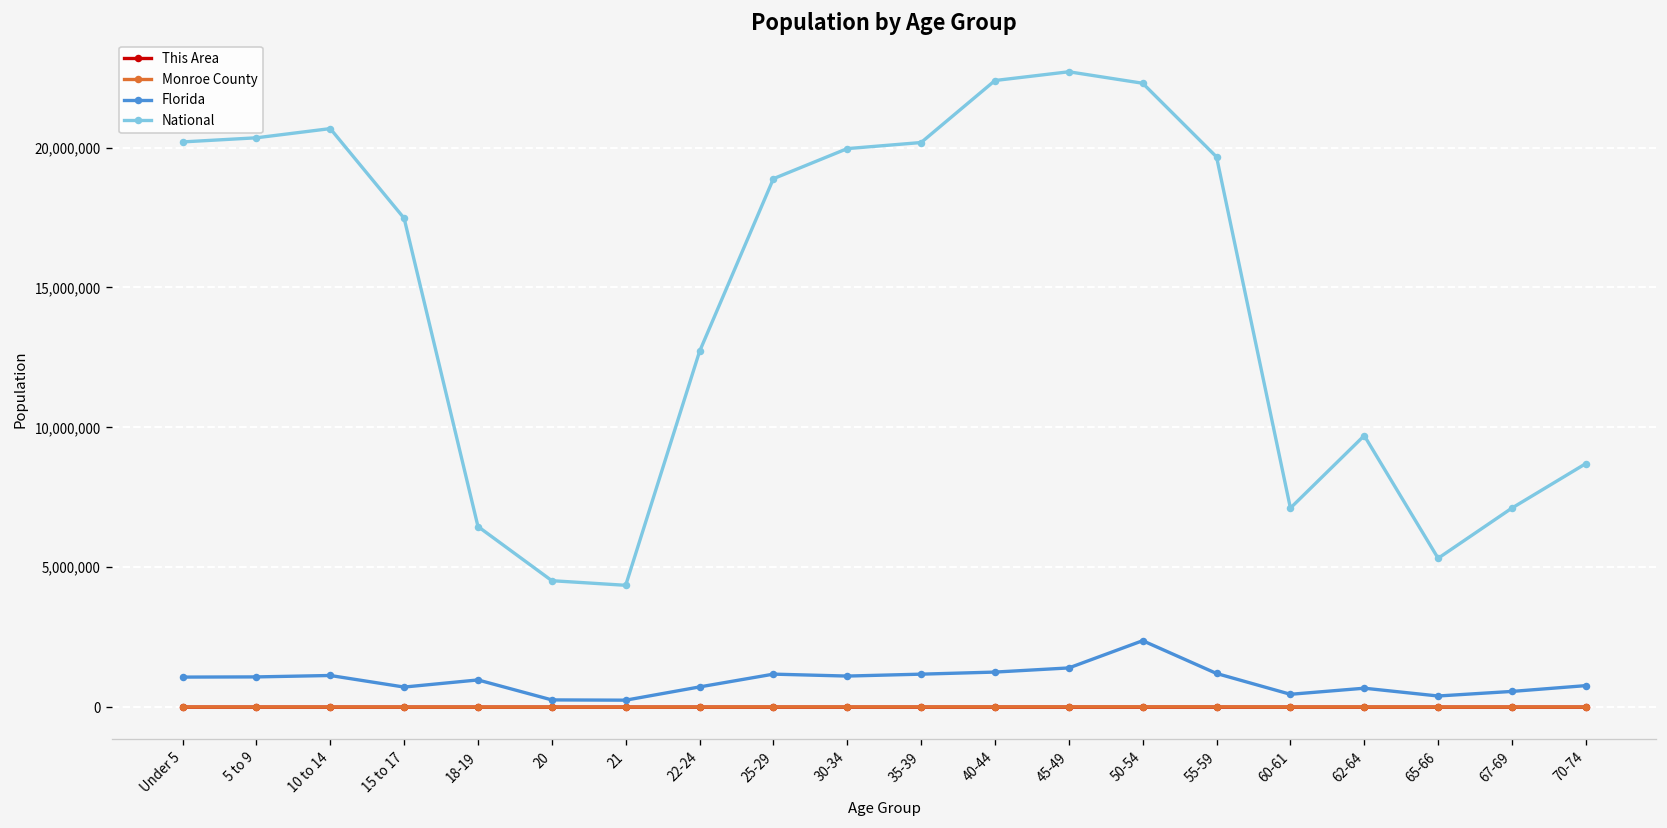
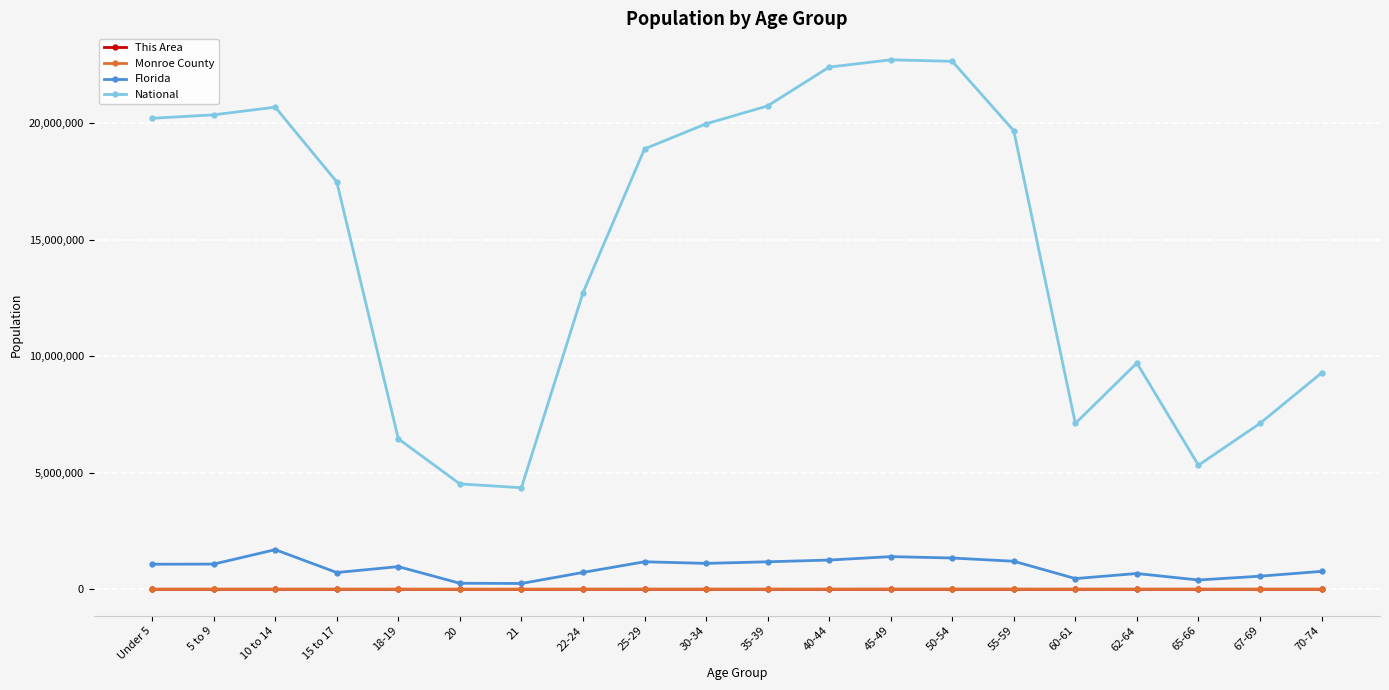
  {
    "Monroe County": {
      "Under 5": "0",
      "5 to 9": "0",
      "10 to 14": "0",
      "15 to 17": "0",
      "18-19": "0",
      "20": "0",
      "21": "0",
      "22-24": "0",
      "25-29": "0",
      "30-34": "0",
      "35-39": "0",
      "40-44": "0",
      "45-49": "0",
      "50-54": "0",
      "55-59": "0",
      "60-61": "0",
      "62-64": "0",
      "65-66": "0",
      "67-69": "0",
      "70-74": "0"
    },
    "Florida": {
      "Under 5": "1,100,000",
      "5 to 9": "1,100,000",
-     "10 to 14": "1,100,000",
+     "10 to 14": "1,700,000",
      "15 to 17": "700,000",
      "18-19": "1,000,000",
      "20": "300,000",
      "21": "200,000",
      "22-24": "700,000",
      "25-29": "1,200,000",
      "30-34": "1,100,000",
      "35-39": "1,200,000",
      "40-44": "1,300,000",
      "45-49": "1,400,000",
-     "50-54": "2,400,000",
+     "50-54": "1,300,000",
      "55-59": "1,200,000",
      "60-61": "500,000",
      "62-64": "700,000",
      "65-66": "400,000",
      "67-69": "600,000",
      "70-74": "800,000"
    },
    "National": {
      "Under 5": "20,200,000",
      "5 to 9": "20,300,000",
      "10 to 14": "20,700,000",
      "15 to 17": "17,500,000",
      "18-19": "6,500,000",
      "20": "4,500,000",
      "21": "4,400,000",
      "22-24": "12,700,000",
      "25-29": "18,900,000",
      "30-34": "20,000,000",
-     "35-39": "20,200,000",
+     "35-39": "20,700,000",
      "40-44": "22,400,000",
      "45-49": "22,700,000",
-     "50-54": "22,300,000",
+     "50-54": "22,600,000",
      "55-59": "19,700,000",
      "60-61": "7,100,000",
      "62-64": "9,700,000",
      "65-66": "5,300,000",
      "67-69": "7,100,000",
-     "70-74": "8,700,000"
+     "70-74": "9,300,000"
    }
  }
